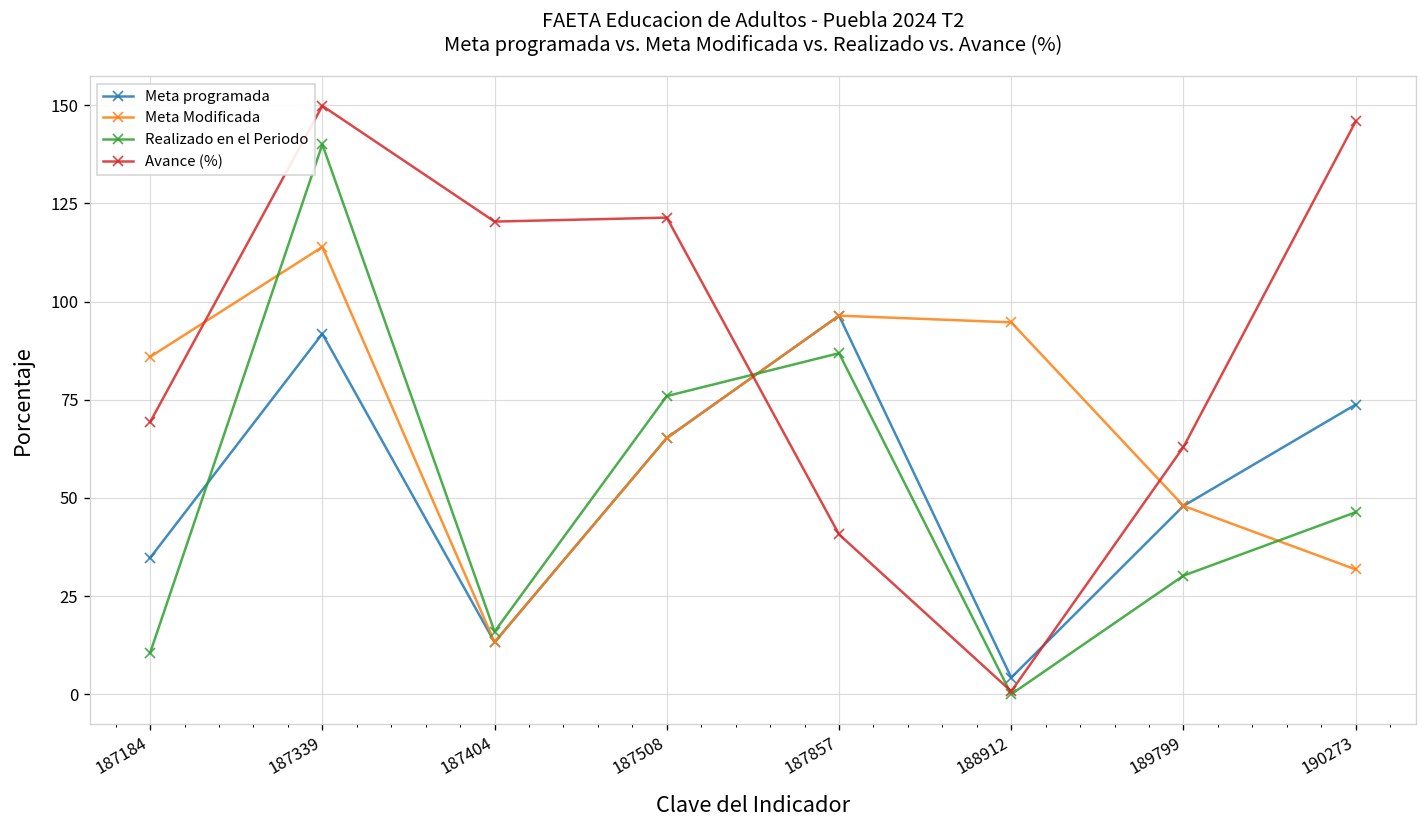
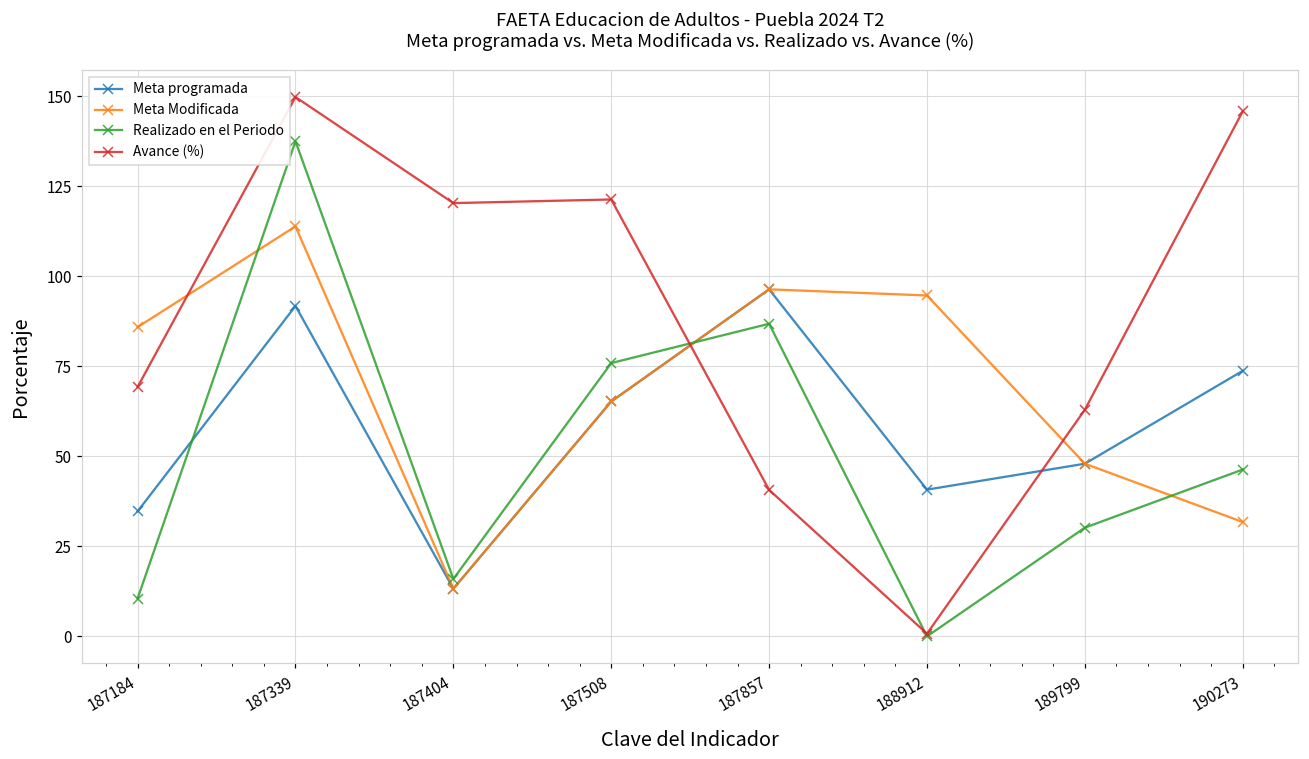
  {
    "Meta programada": {
      "187184": 35,
      "187339": 92,
-     "188912": 4,
+     "188912": 41,
      "190273": 74
    },
    "Meta Modificada": {
      "187184": 86,
      "187339": 114,
      "188912": 95,
      "190273": 32
    },
    "Realizado en el Periodo": {
      "187184": 11,
-     "187339": 140,
+     "187339": 138,
      "187404": 16,
      "187508": 76,
      "187857": 87,
      "189799": 30,
      "190273": 46
    },
    "Avance (%)": {
      "187184": 69,
      "187339": 150,
      "187404": 120,
      "187508": 121,
      "187857": 41,
      "189799": 63,
      "190273": 146
    }
  }
